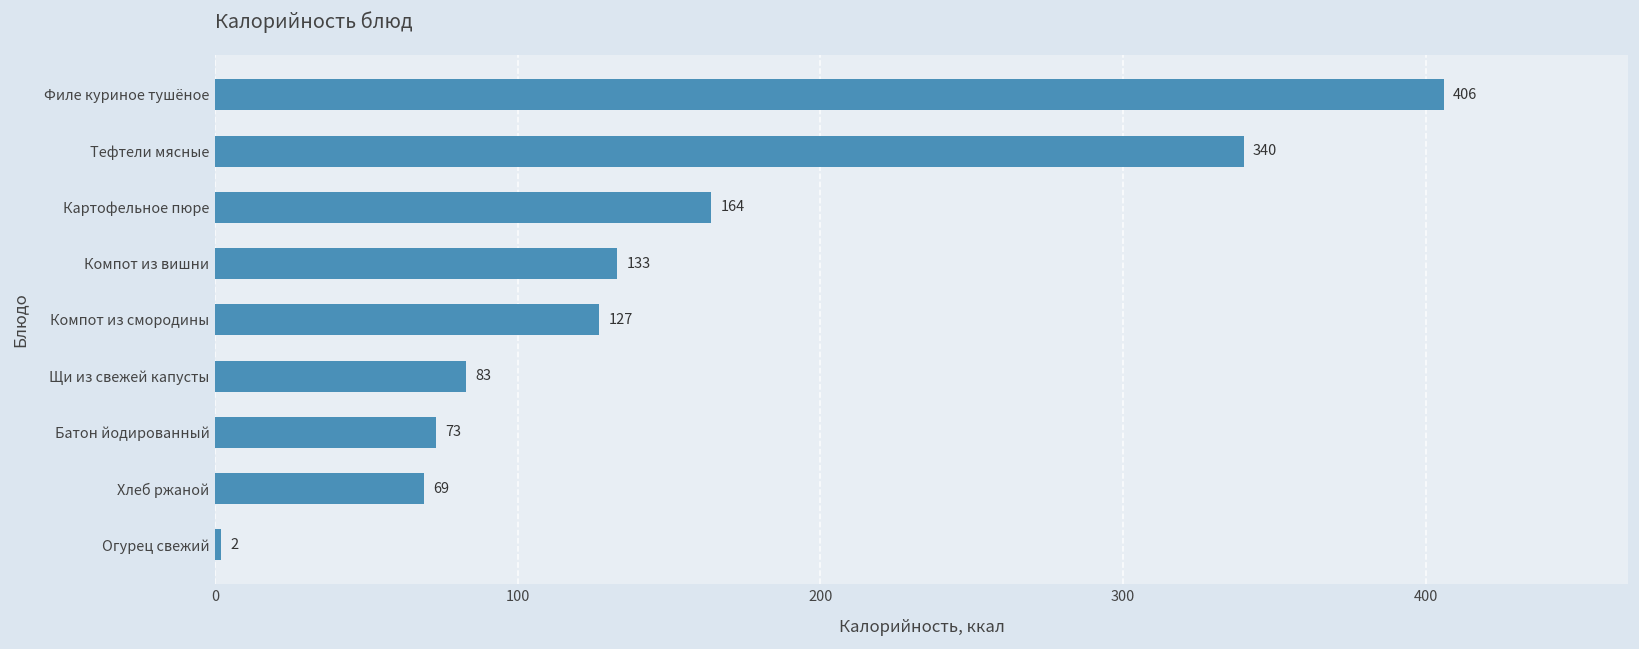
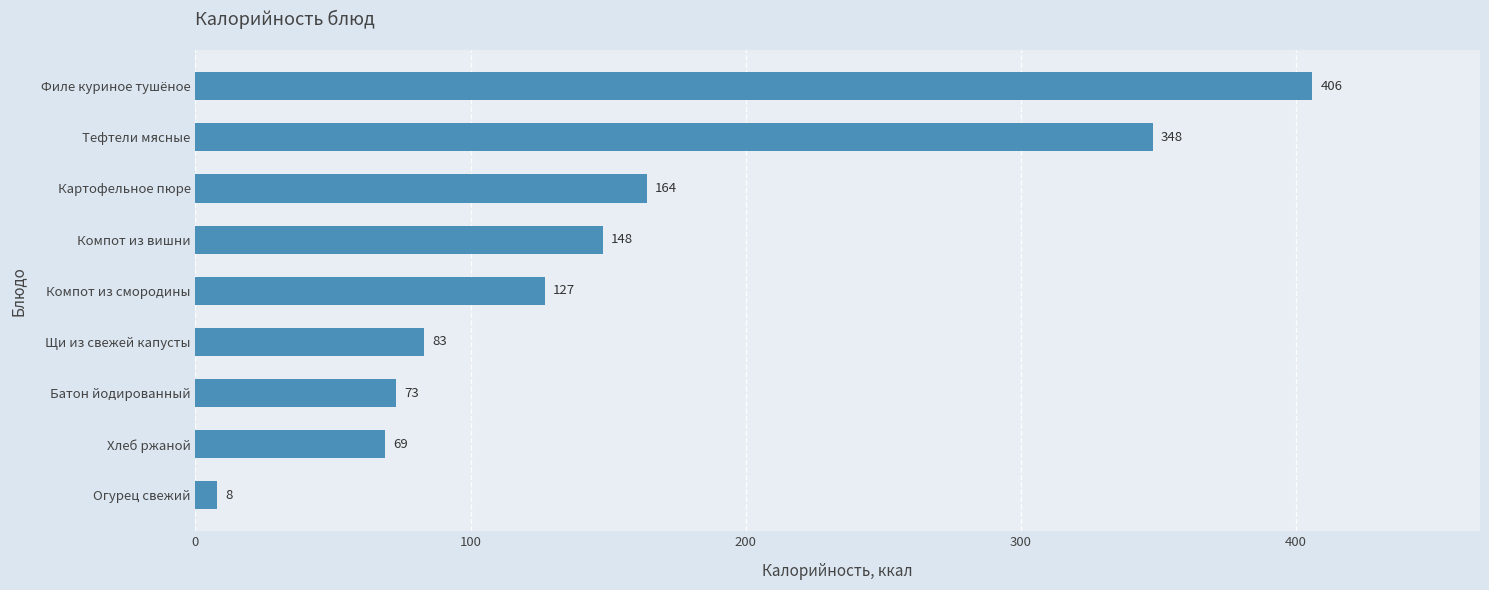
  {
    "Филе куриное тушёное": 406,
-   "Тефтели мясные": 340,
+   "Тефтели мясные": 348,
    "Картофельное пюре": 164,
-   "Компот из вишни": 133,
+   "Компот из вишни": 148,
    "Компот из смородины": 127,
    "Щи из свежей капусты": 83,
    "Батон йодированный": 73,
    "Хлеб ржаной": 69,
-   "Огурец свежий": 2
+   "Огурец свежий": 8
  }
